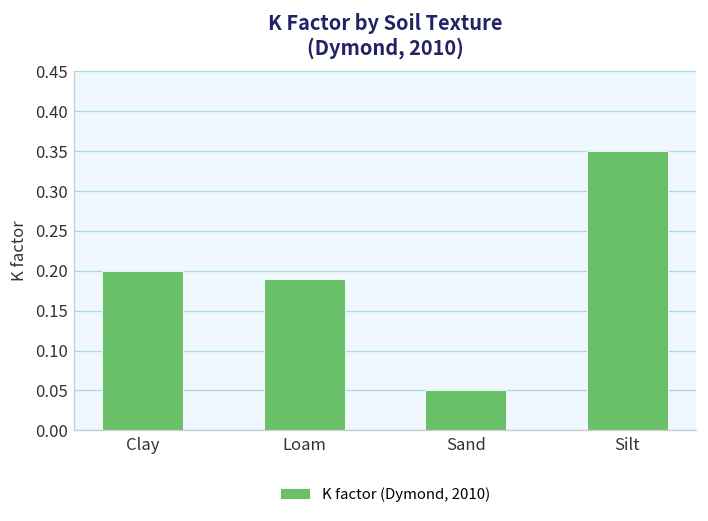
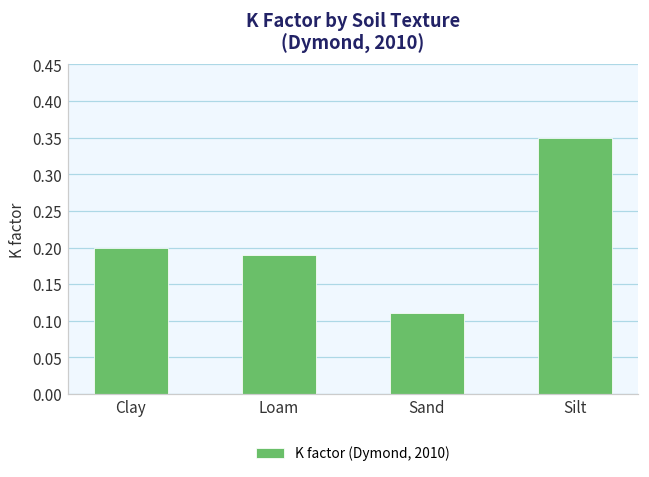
  {
    "Clay": 0.20,
    "Loam": 0.19,
-   "Sand": 0.05,
+   "Sand": 0.11,
    "Silt": 0.35
  }
